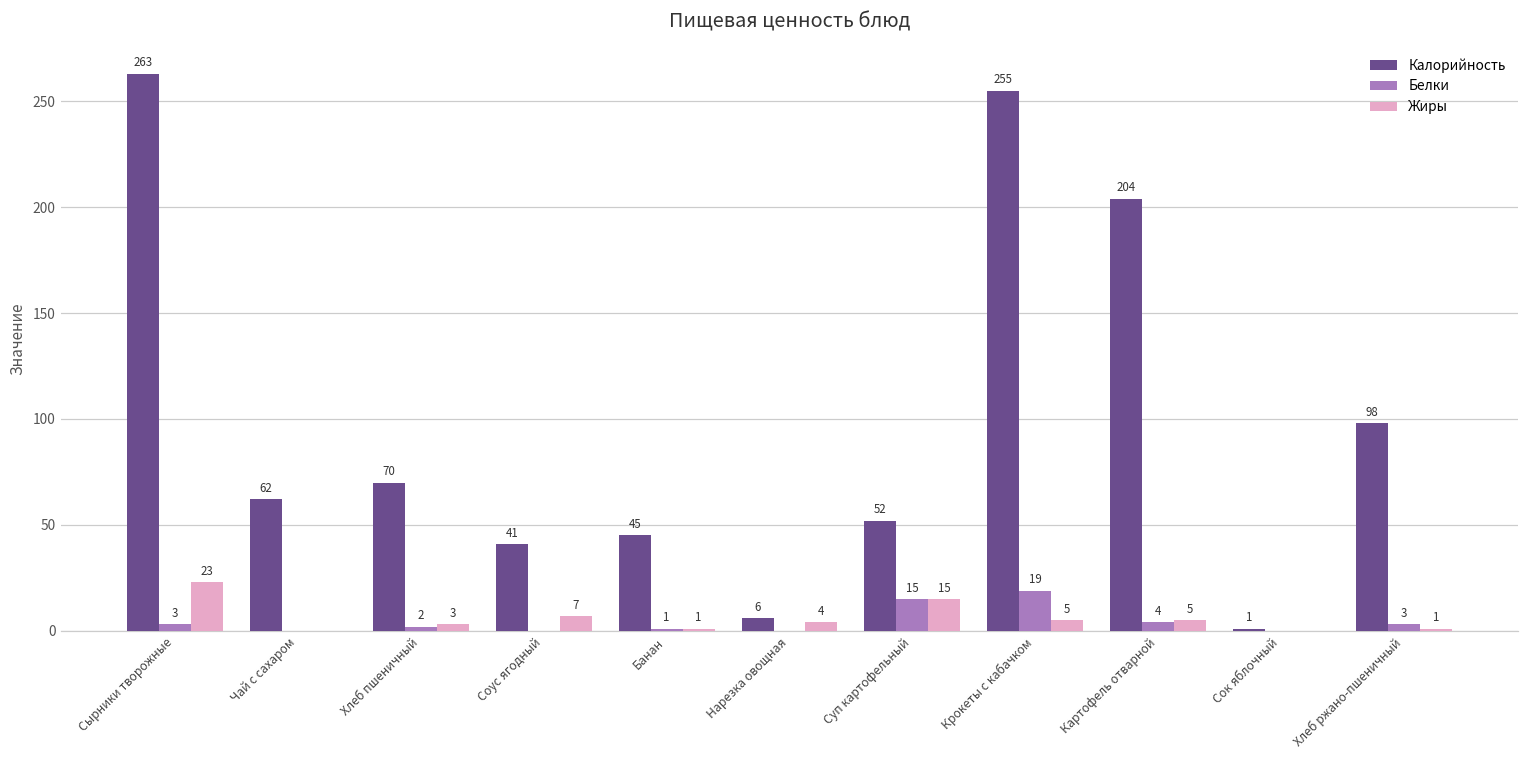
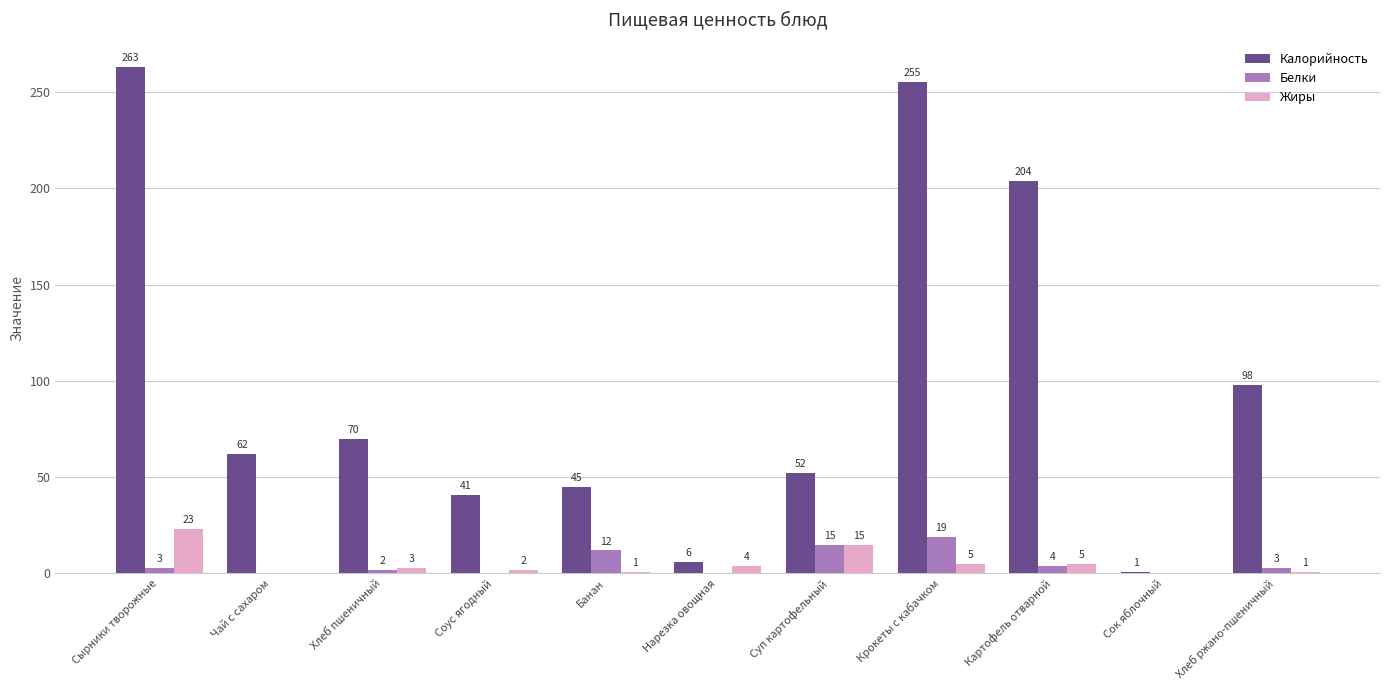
  {
    "Калорийность": {
      "Сырники творожные": 263,
      "Чай с сахаром": 62,
      "Хлеб пшеничный": 70,
      "Соус ягодный": 41,
      "Банан": 45,
      "Нарезка овощная": 6,
      "Суп картофельный": 52,
      "Крокеты с кабачком": 255,
      "Картофель отварной": 204,
      "Сок яблочный": 1,
      "Хлеб ржано-пшеничный": 98
    },
    "Белки": {
      "Сырники творожные": 3,
      "Хлеб пшеничный": 2,
-     "Банан": 1,
+     "Банан": 12,
      "Суп картофельный": 15,
      "Крокеты с кабачком": 19,
      "Картофель отварной": 4,
      "Хлеб ржано-пшеничный": 3
    },
    "Жиры": {
      "Сырники творожные": 23,
      "Хлеб пшеничный": 3,
-     "Соус ягодный": 7,
+     "Соус ягодный": 2,
      "Банан": 1,
      "Нарезка овощная": 4,
      "Суп картофельный": 15,
      "Крокеты с кабачком": 5,
      "Картофель отварной": 5,
      "Хлеб ржано-пшеничный": 1
    }
  }
